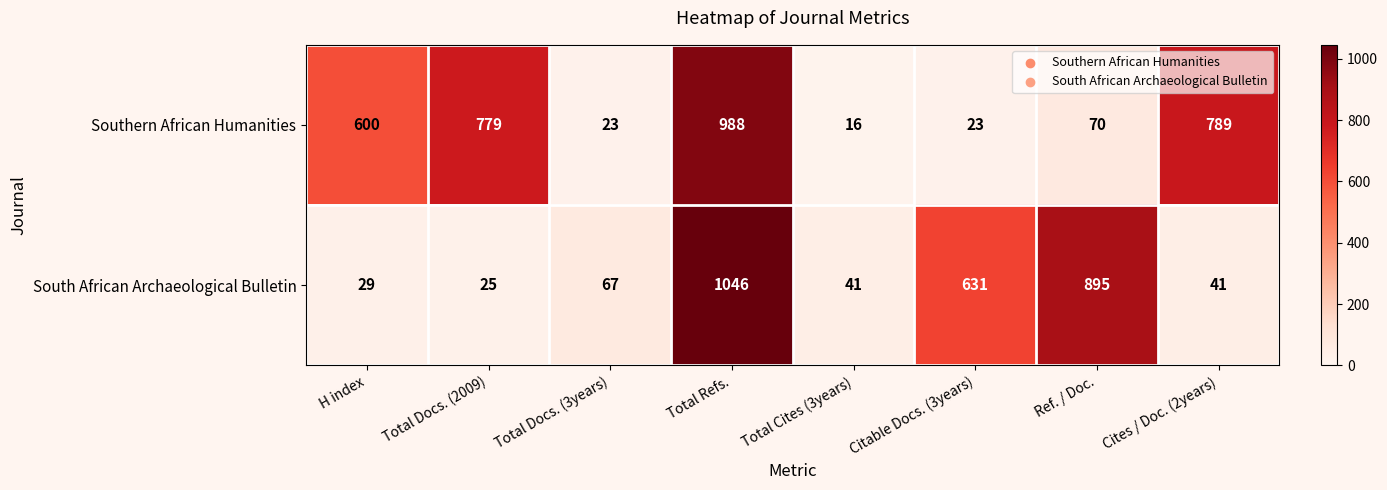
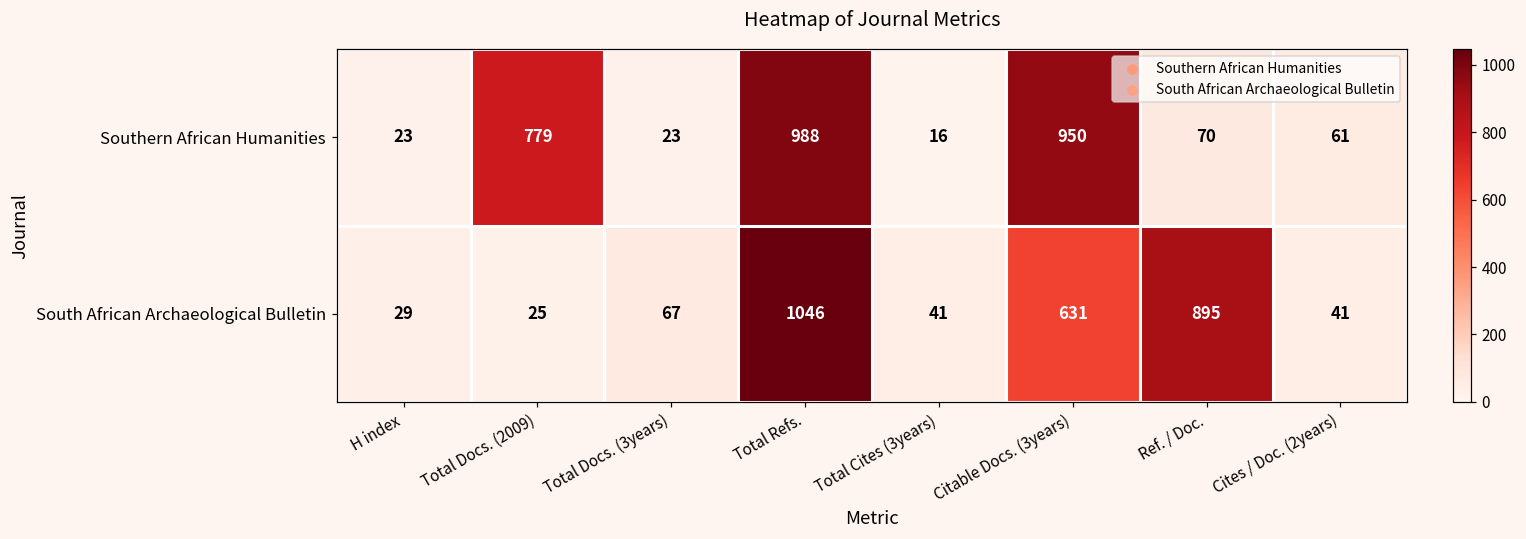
  {
    "Southern African Humanities": {
-     "H index": 600,
+     "H index": 23,
      "Total Docs. (2009)": 779,
      "Total Docs. (3years)": 23,
      "Total Refs.": 988,
      "Total Cites (3years)": 16,
-     "Citable Docs. (3years)": 23,
+     "Citable Docs. (3years)": 950,
      "Ref. / Doc.": 70,
-     "Cites / Doc. (2years)": 789
+     "Cites / Doc. (2years)": 61
    },
    "South African Archaeological Bulletin": {
      "H index": 29,
      "Total Docs. (2009)": 25,
      "Total Docs. (3years)": 67,
      "Total Refs.": 1046,
      "Total Cites (3years)": 41,
      "Citable Docs. (3years)": 631,
      "Ref. / Doc.": 895,
      "Cites / Doc. (2years)": 41
    }
  }
